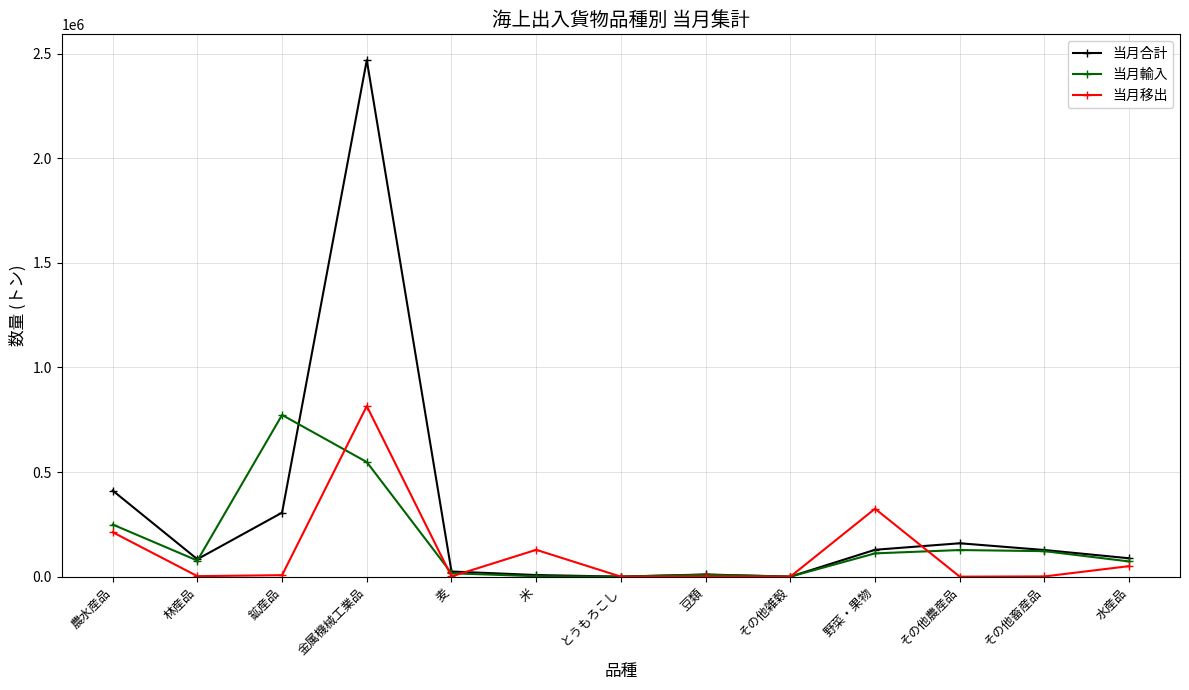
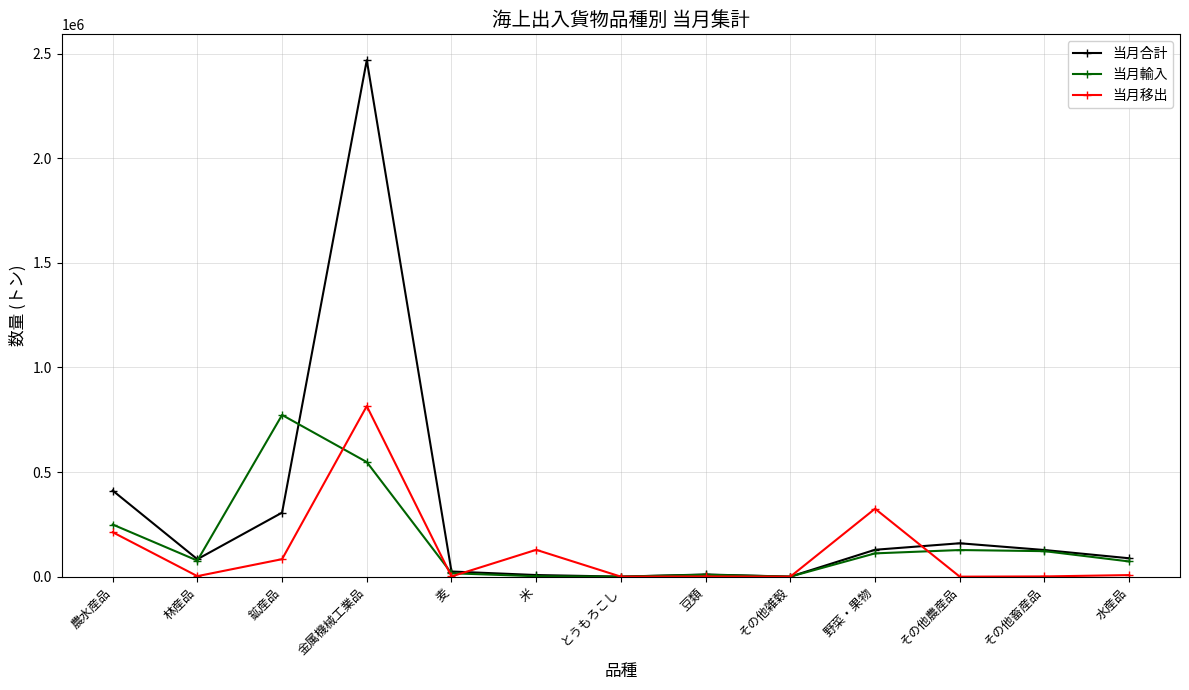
  {
    "当月合計": {
      "農水産品": 410000,
      "鉱産品": 310000,
      "金属機械工業品": 2470000,
      "野菜・果物": 130000,
      "その他農産品": 160000,
      "水産品": 90000
    },
    "当月輸入": {
      "農水産品": 250000,
      "鉱産品": 770000,
      "金属機械工業品": 550000,
      "野菜・果物": 110000,
      "その他農産品": 130000,
      "水産品": 70000
    },
    "当月移出": {
      "農水産品": 210000,
      "林産品": 0,
-     "鉱産品": 10000,
+     "鉱産品": 80000,
      "金属機械工業品": 820000,
      "麦": 0,
      "米": 130000,
      "野菜・果物": 320000,
      "その他農産品": 0,
      "その他畜産品": 0,
-     "水産品": 50000
+     "水産品": 10000
    }
  }
